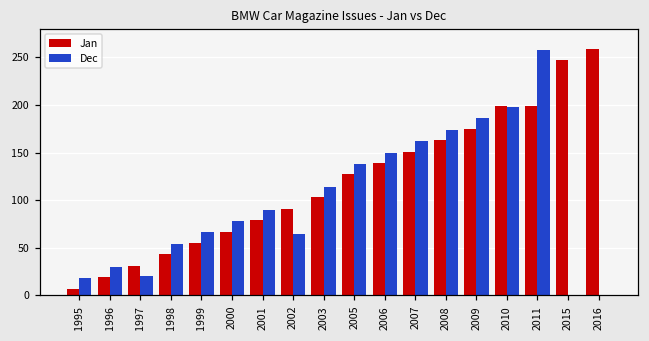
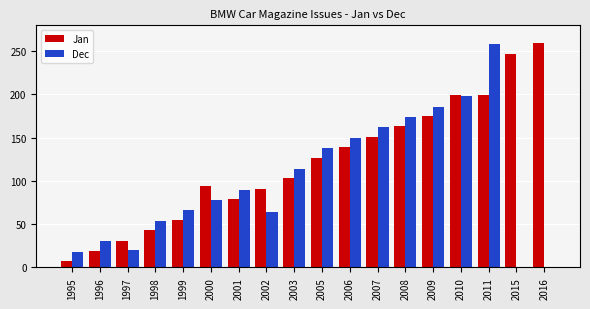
  {
    "Jan": {
      "1995": 10,
      "1996": 20,
      "1997": 30,
      "1998": 40,
      "1999": 60,
-     "2000": 70,
+     "2000": 90,
      "2001": 80,
      "2002": 90,
      "2003": 100,
      "2005": 130,
      "2006": 140,
      "2007": 150,
      "2008": 160,
      "2009": 180,
      "2010": 200,
      "2011": 200,
      "2015": 250,
      "2016": 260
    },
    "Dec": {
      "1995": 20,
      "1996": 30,
      "1997": 20,
      "1998": 50,
      "1999": 70,
      "2000": 80,
      "2001": 90,
      "2002": 60,
      "2003": 110,
      "2005": 140,
      "2006": 150,
      "2007": 160,
      "2008": 170,
      "2009": 190,
      "2010": 200,
      "2011": 260,
      "2015": 0,
      "2016": 0
    }
  }
